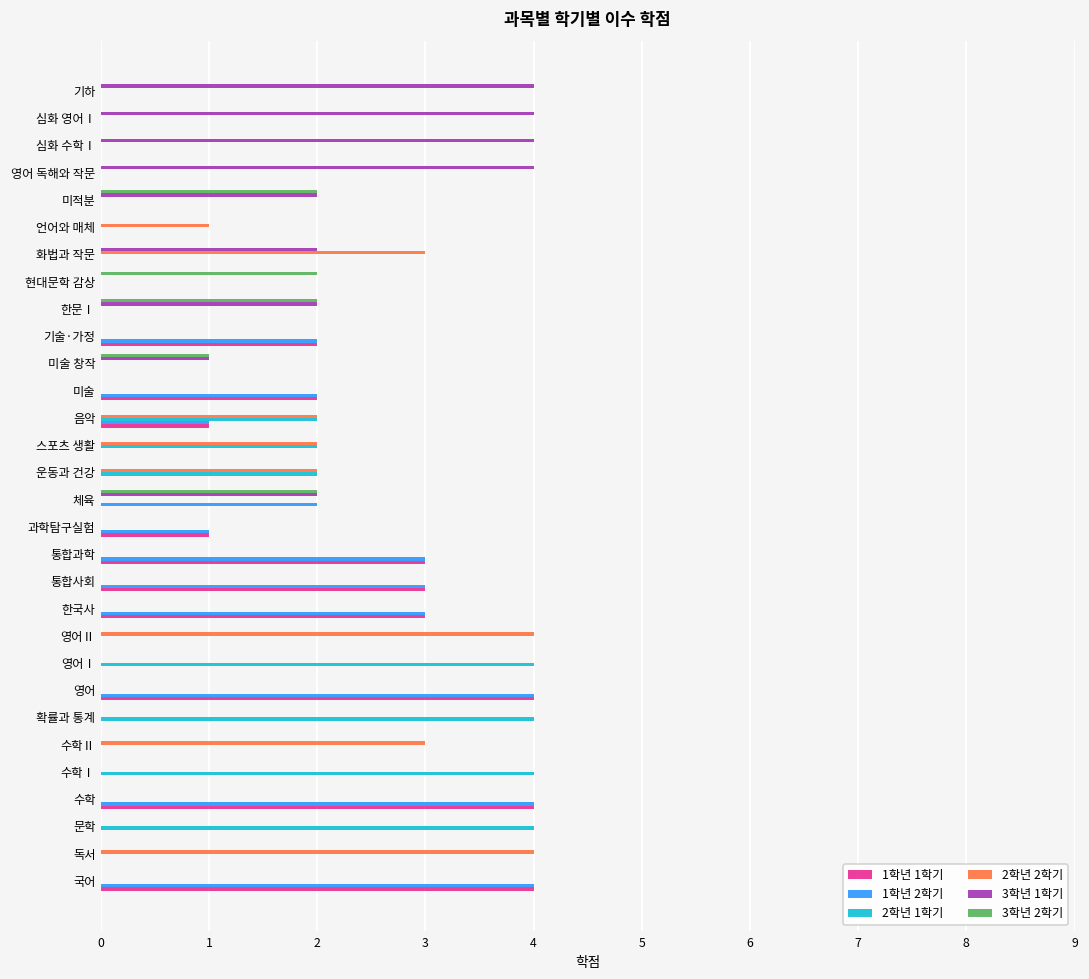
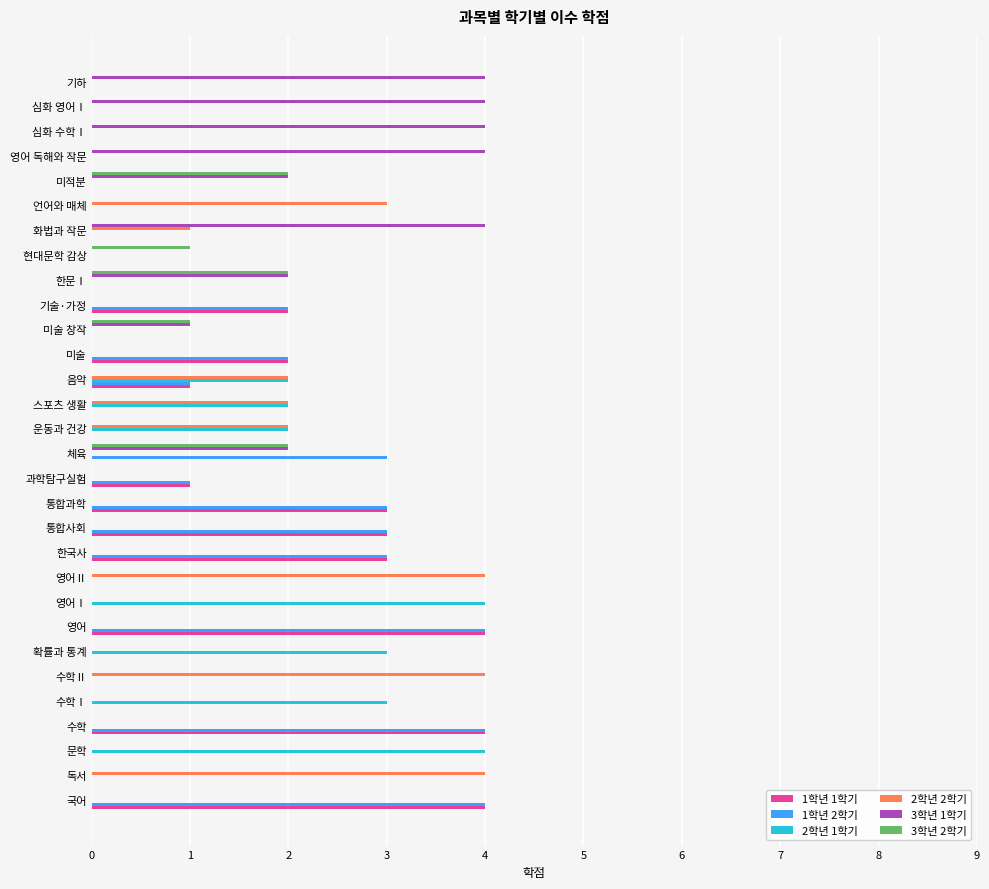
  {
    "1학년 1학기": {
      "기하": 0,
      "심화 영어Ⅰ": 0,
      "심화 수학Ⅰ": 0,
      "영어 독해와 작문": 0,
      "미적분": 0,
      "언어와 매체": 0,
      "화법과 작문": 0,
      "현대문학 감상": 0,
      "한문Ⅰ": 0,
      "기술·가정": 2,
      "미술 창작": 0,
      "미술": 2,
      "음악": 1,
      "스포츠 생활": 0,
      "운동과 건강": 0,
      "체육": 0,
      "과학탐구실험": 1,
      "통합과학": 3,
      "통합사회": 3,
      "한국사": 3,
      "영어Ⅱ": 0,
      "영어Ⅰ": 0,
      "영어": 4,
      "확률과 통계": 0,
      "수학Ⅱ": 0,
      "수학Ⅰ": 0,
      "수학": 4,
      "문학": 0,
      "독서": 0,
      "국어": 4
    },
    "1학년 2학기": {
      "기하": 0,
      "심화 영어Ⅰ": 0,
      "심화 수학Ⅰ": 0,
      "영어 독해와 작문": 0,
      "미적분": 0,
      "언어와 매체": 0,
      "화법과 작문": 0,
      "현대문학 감상": 0,
      "한문Ⅰ": 0,
      "기술·가정": 2,
      "미술 창작": 0,
      "미술": 2,
      "음악": 1,
      "스포츠 생활": 0,
      "운동과 건강": 0,
-     "체육": 2,
+     "체육": 3,
      "과학탐구실험": 1,
      "통합과학": 3,
      "통합사회": 3,
      "한국사": 3,
      "영어Ⅱ": 0,
      "영어Ⅰ": 0,
      "영어": 4,
      "확률과 통계": 0,
      "수학Ⅱ": 0,
      "수학Ⅰ": 0,
      "수학": 4,
      "문학": 0,
      "독서": 0,
      "국어": 4
    },
    "2학년 1학기": {
      "기하": 0,
      "심화 영어Ⅰ": 0,
      "심화 수학Ⅰ": 0,
      "영어 독해와 작문": 0,
      "미적분": 0,
      "언어와 매체": 0,
      "화법과 작문": 0,
      "현대문학 감상": 0,
      "한문Ⅰ": 0,
      "기술·가정": 0,
      "미술 창작": 0,
      "미술": 0,
      "음악": 2,
      "스포츠 생활": 2,
      "운동과 건강": 2,
      "체육": 0,
      "과학탐구실험": 0,
      "통합과학": 0,
      "통합사회": 0,
      "한국사": 0,
      "영어Ⅱ": 0,
      "영어Ⅰ": 4,
      "영어": 0,
-     "확률과 통계": 4,
+     "확률과 통계": 3,
      "수학Ⅱ": 0,
-     "수학Ⅰ": 4,
+     "수학Ⅰ": 3,
      "수학": 0,
      "문학": 4,
      "독서": 0,
      "국어": 0
    },
    "2학년 2학기": {
      "기하": 0,
      "심화 영어Ⅰ": 0,
      "심화 수학Ⅰ": 0,
      "영어 독해와 작문": 0,
      "미적분": 0,
-     "언어와 매체": 1,
-     "화법과 작문": 3,
+     "언어와 매체": 3,
+     "화법과 작문": 1,
      "현대문학 감상": 0,
      "한문Ⅰ": 0,
      "기술·가정": 0,
      "미술 창작": 0,
      "미술": 0,
      "음악": 2,
      "스포츠 생활": 2,
      "운동과 건강": 2,
      "체육": 0,
      "과학탐구실험": 0,
      "통합과학": 0,
      "통합사회": 0,
      "한국사": 0,
      "영어Ⅱ": 4,
      "영어Ⅰ": 0,
      "영어": 0,
      "확률과 통계": 0,
-     "수학Ⅱ": 3,
+     "수학Ⅱ": 4,
      "수학Ⅰ": 0,
      "수학": 0,
      "문학": 0,
      "독서": 4,
      "국어": 0
    },
    "3학년 1학기": {
      "기하": 4,
      "심화 영어Ⅰ": 4,
      "심화 수학Ⅰ": 4,
      "영어 독해와 작문": 4,
      "미적분": 2,
      "언어와 매체": 0,
-     "화법과 작문": 2,
+     "화법과 작문": 4,
      "현대문학 감상": 0,
      "한문Ⅰ": 2,
      "기술·가정": 0,
      "미술 창작": 1,
      "미술": 0,
      "음악": 0,
      "스포츠 생활": 0,
      "운동과 건강": 0,
      "체육": 2,
      "과학탐구실험": 0,
      "통합과학": 0,
      "통합사회": 0,
      "한국사": 0,
      "영어Ⅱ": 0,
      "영어Ⅰ": 0,
      "영어": 0,
      "확률과 통계": 0,
      "수학Ⅱ": 0,
      "수학Ⅰ": 0,
      "수학": 0,
      "문학": 0,
      "독서": 0,
      "국어": 0
    },
    "3학년 2학기": {
      "기하": 0,
      "심화 영어Ⅰ": 0,
      "심화 수학Ⅰ": 0,
      "영어 독해와 작문": 0,
      "미적분": 2,
      "언어와 매체": 0,
      "화법과 작문": 0,
-     "현대문학 감상": 2,
+     "현대문학 감상": 1,
      "한문Ⅰ": 2,
      "기술·가정": 0,
      "미술 창작": 1,
      "미술": 0,
      "음악": 0,
      "스포츠 생활": 0,
      "운동과 건강": 0,
      "체육": 2,
      "과학탐구실험": 0,
      "통합과학": 0,
      "통합사회": 0,
      "한국사": 0,
      "영어Ⅱ": 0,
      "영어Ⅰ": 0,
      "영어": 0,
      "확률과 통계": 0,
      "수학Ⅱ": 0,
      "수학Ⅰ": 0,
      "수학": 0,
      "문학": 0,
      "독서": 0,
      "국어": 0
    }
  }
